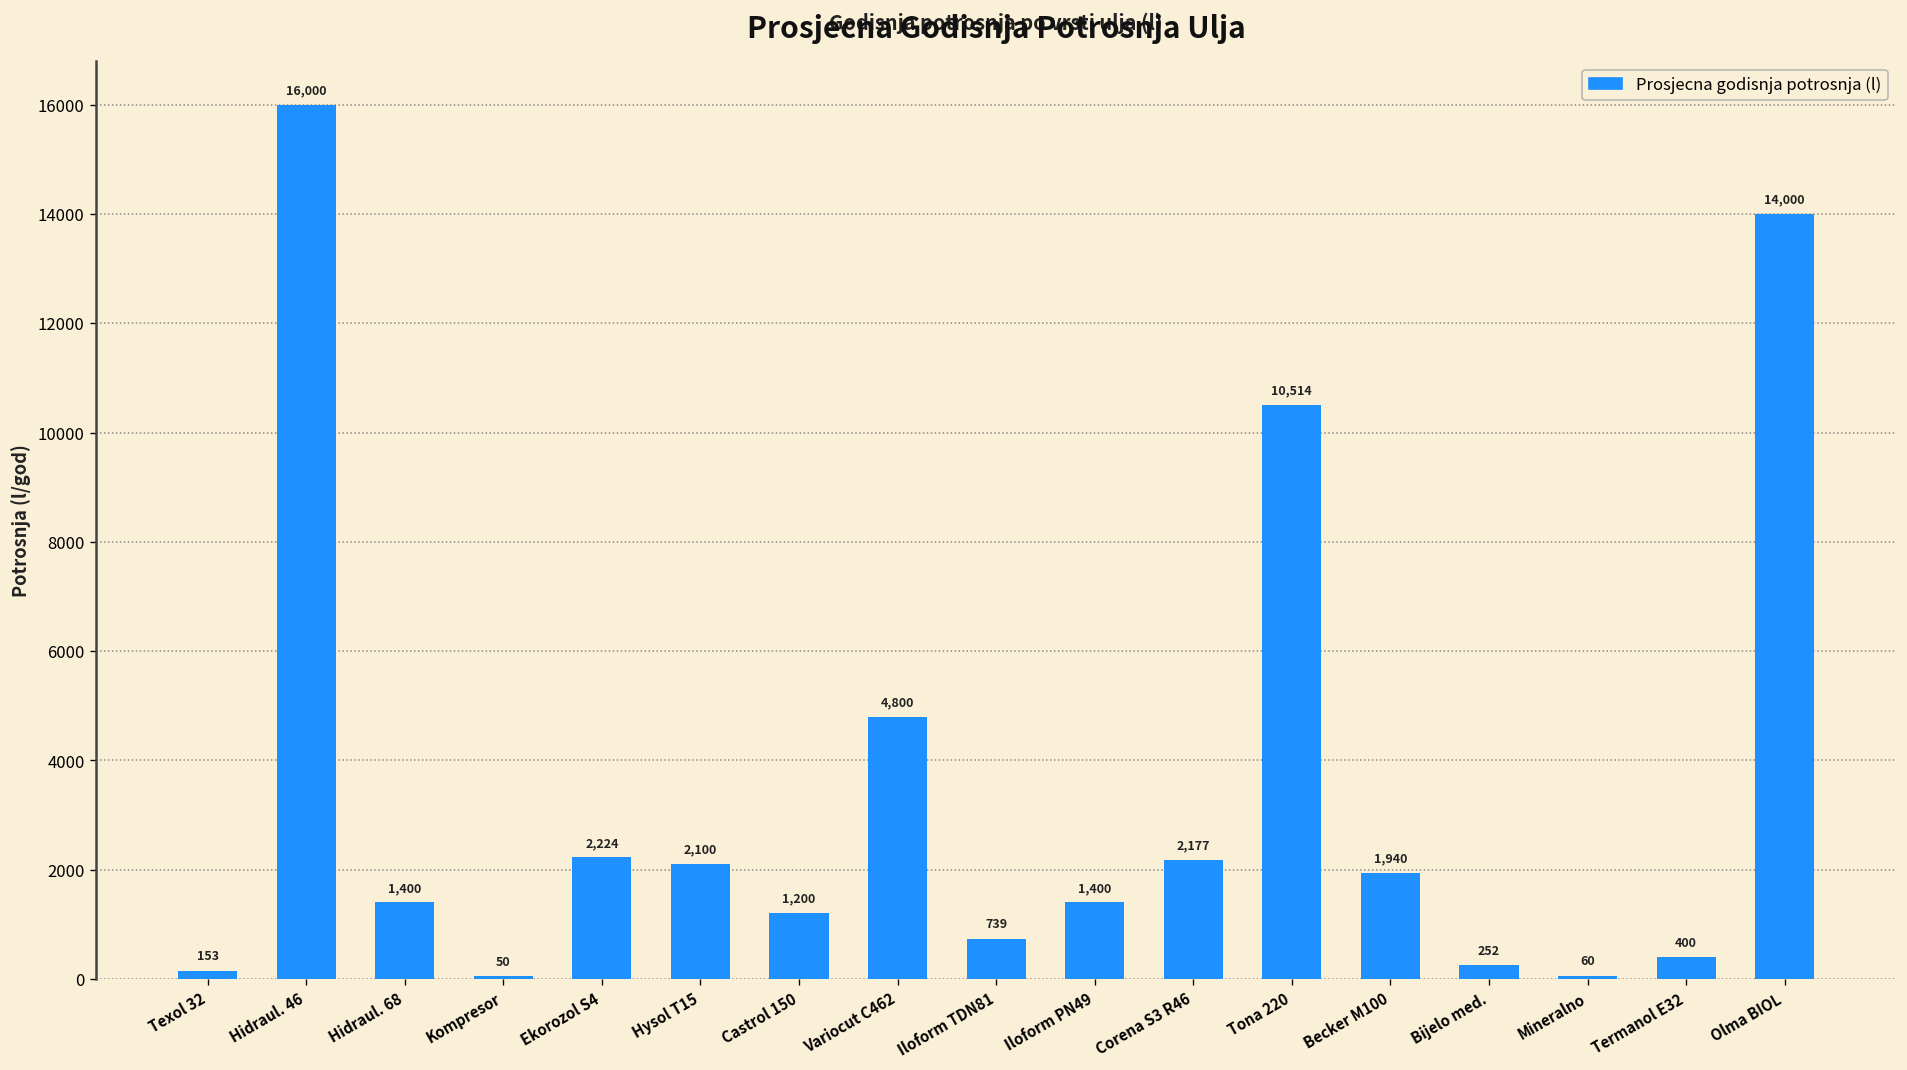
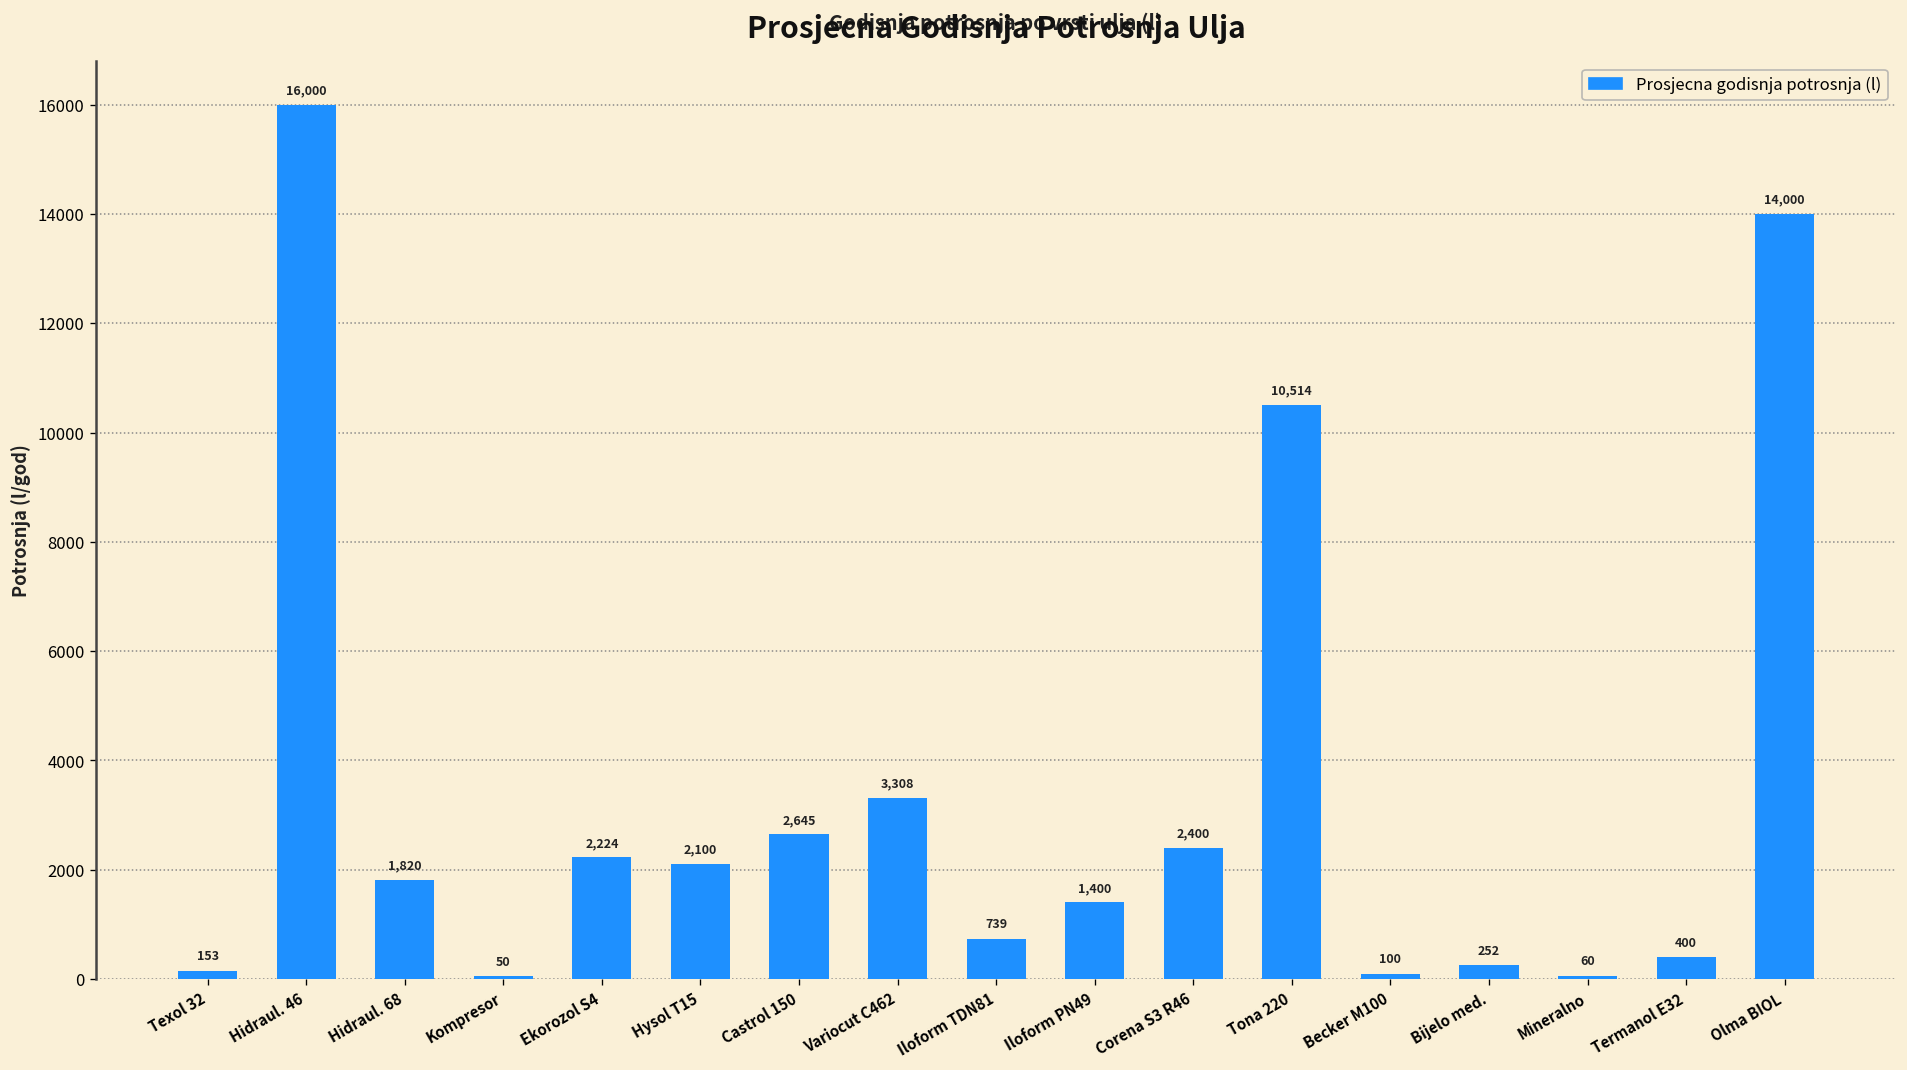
  {
    "Texol 32": "153",
    "Hidraul. 46": "16,000",
-   "Hidraul. 68": "1,400",
+   "Hidraul. 68": "1,820",
    "Kompresor": "50",
    "Ekorozol S4": "2,224",
    "Hysol T15": "2,100",
-   "Castrol 150": "1,200",
-   "Variocut C462": "4,800",
+   "Castrol 150": "2,645",
+   "Variocut C462": "3,308",
    "Iloform TDN81": "739",
    "Iloform PN49": "1,400",
-   "Corena S3 R46": "2,177",
+   "Corena S3 R46": "2,400",
    "Tona 220": "10,514",
-   "Becker M100": "1,940",
+   "Becker M100": "100",
    "Bijelo med.": "252",
    "Mineralno": "60",
    "Termanol E32": "400",
    "Olma BIOL": "14,000"
  }
